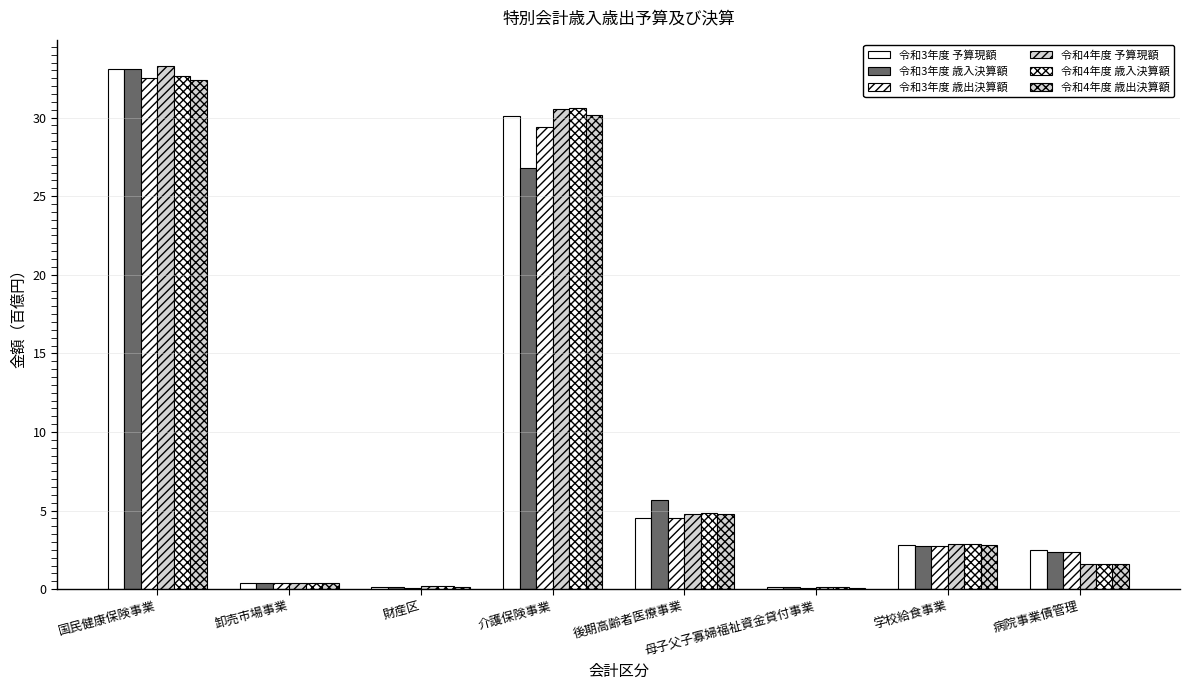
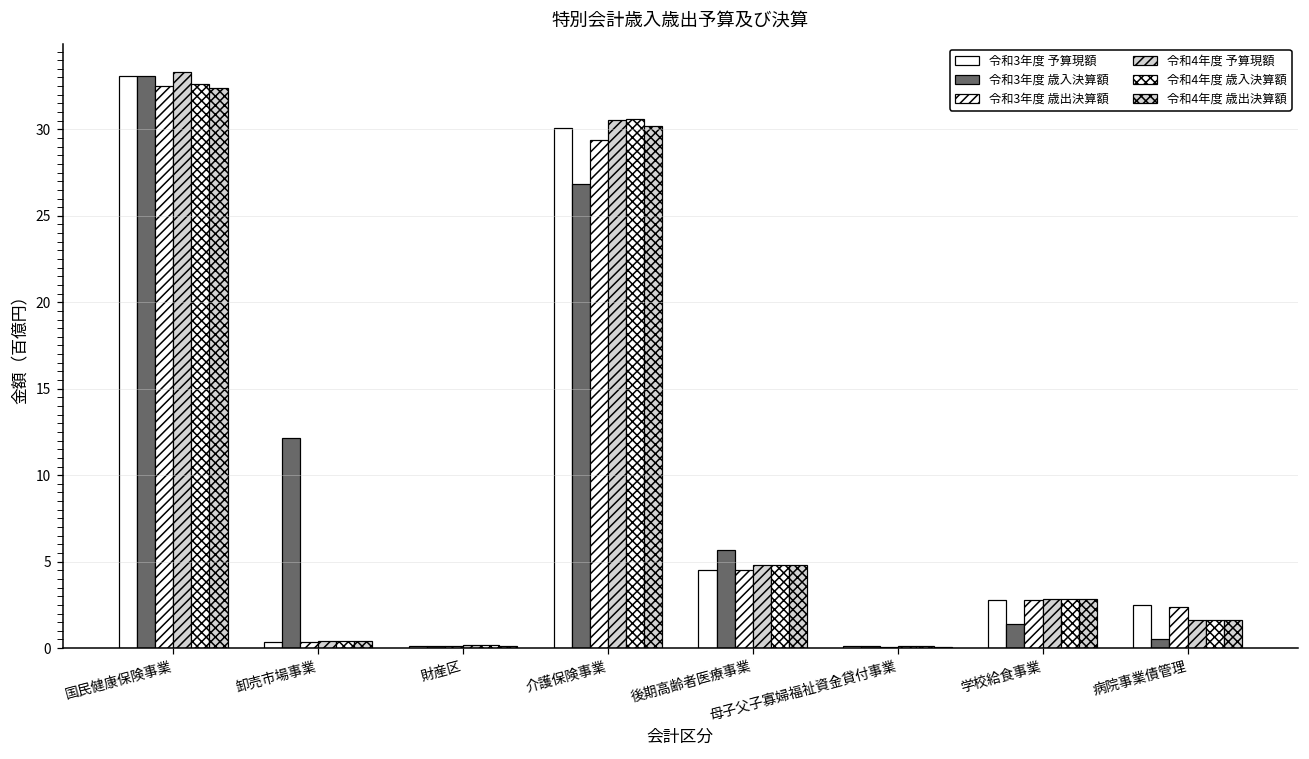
  {
    "令和3年度 歳入決算額": {
      "国民健康保険事業": 33.1,
-     "卸売市場事業": 0.4,
+     "卸売市場事業": 12.2,
      "介護保険事業": 26.8,
      "後期高齢者医療事業": 5.7,
-     "学校給食事業": 2.8,
-     "病院事業債管理": 2.4
+     "学校給食事業": 1.4,
+     "病院事業債管理": 0.5
    }
  }
